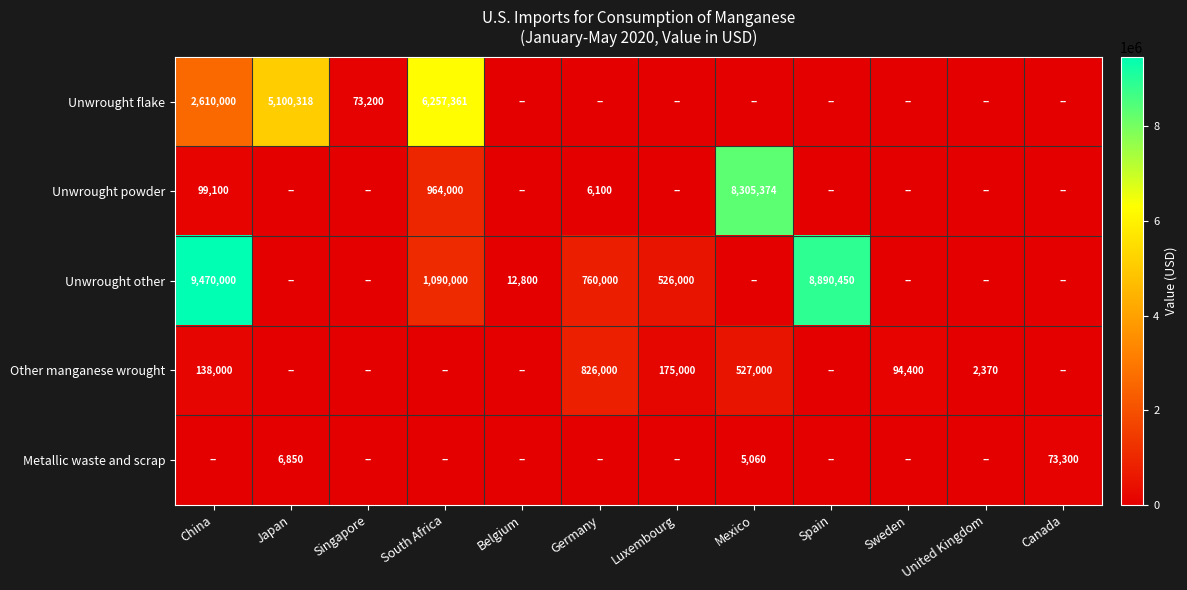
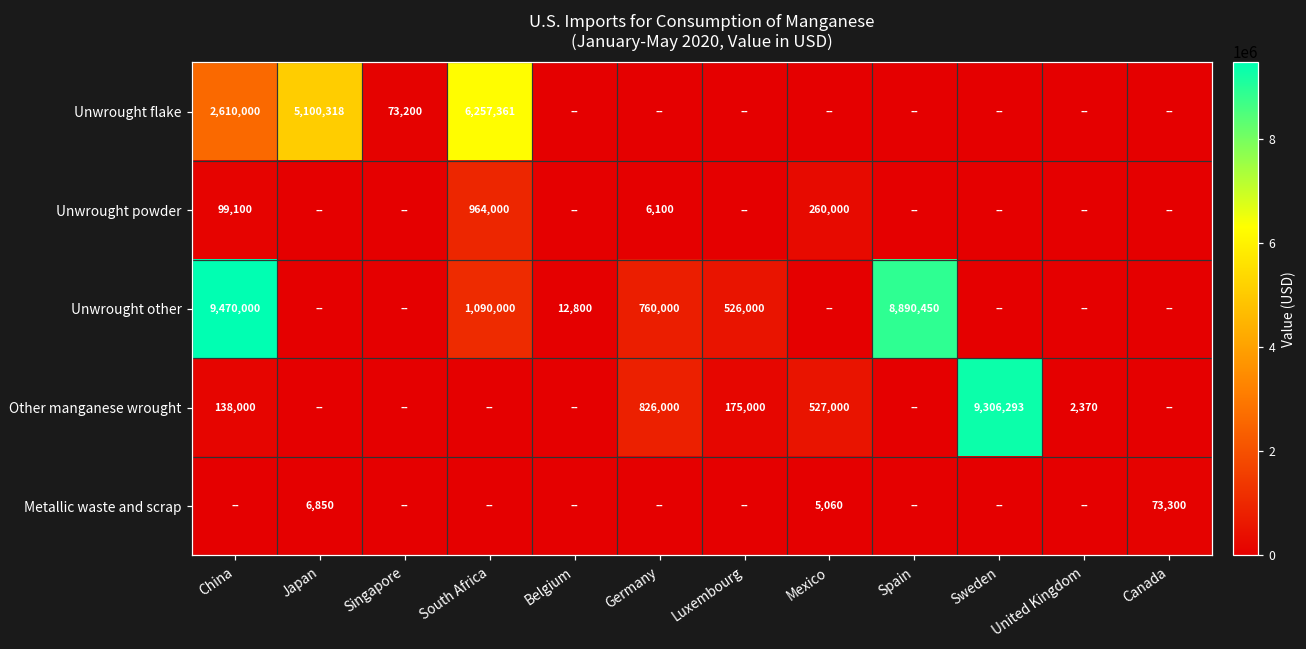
  {
    "Unwrought flake": {
      "China": "2,610,000",
      "Japan": "5,100,318",
      "Singapore": "73,200",
      "South Africa": "6,257,361"
    },
    "Unwrought powder": {
      "China": "99,100",
      "South Africa": "964,000",
      "Germany": "6,100",
-     "Mexico": "8,305,374"
+     "Mexico": "260,000"
    },
    "Unwrought other": {
      "China": "9,470,000",
      "South Africa": "1,090,000",
      "Belgium": "12,800",
      "Germany": "760,000",
      "Luxembourg": "526,000",
      "Spain": "8,890,450"
    },
    "Other manganese wrought": {
      "China": "138,000",
      "Germany": "826,000",
      "Luxembourg": "175,000",
      "Mexico": "527,000",
-     "Sweden": "94,400",
+     "Sweden": "9,306,293",
      "United Kingdom": "2,370"
    },
    "Metallic waste and scrap": {
      "Japan": "6,850",
      "Mexico": "5,060",
      "Canada": "73,300"
    }
  }
